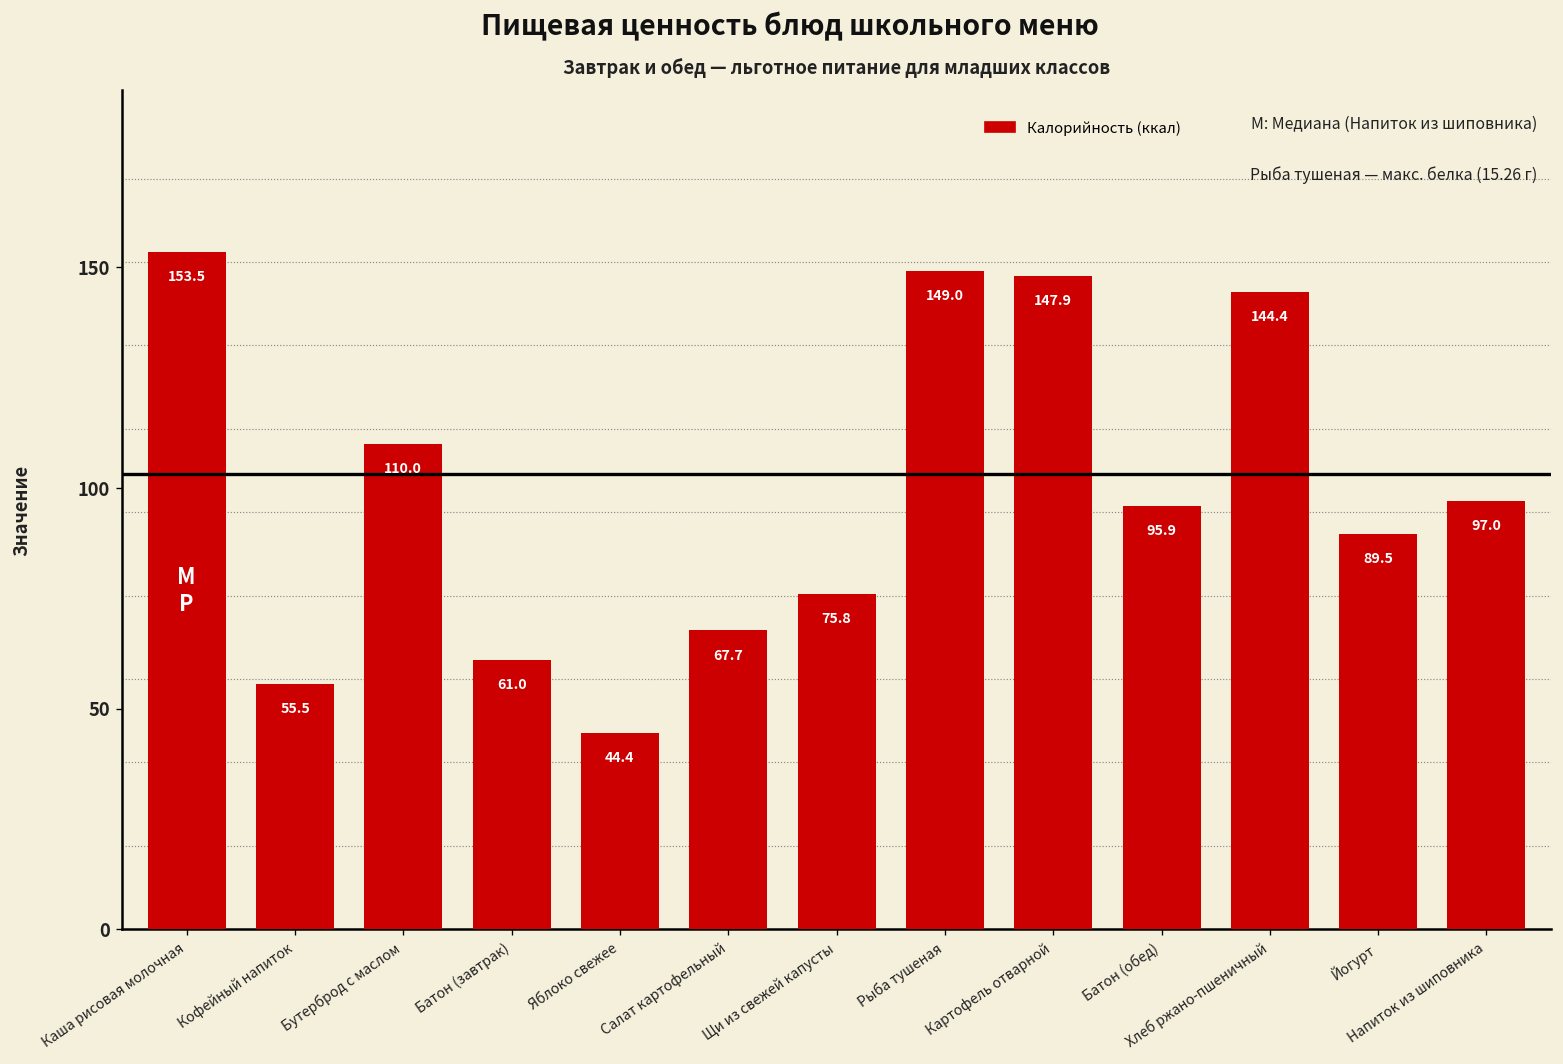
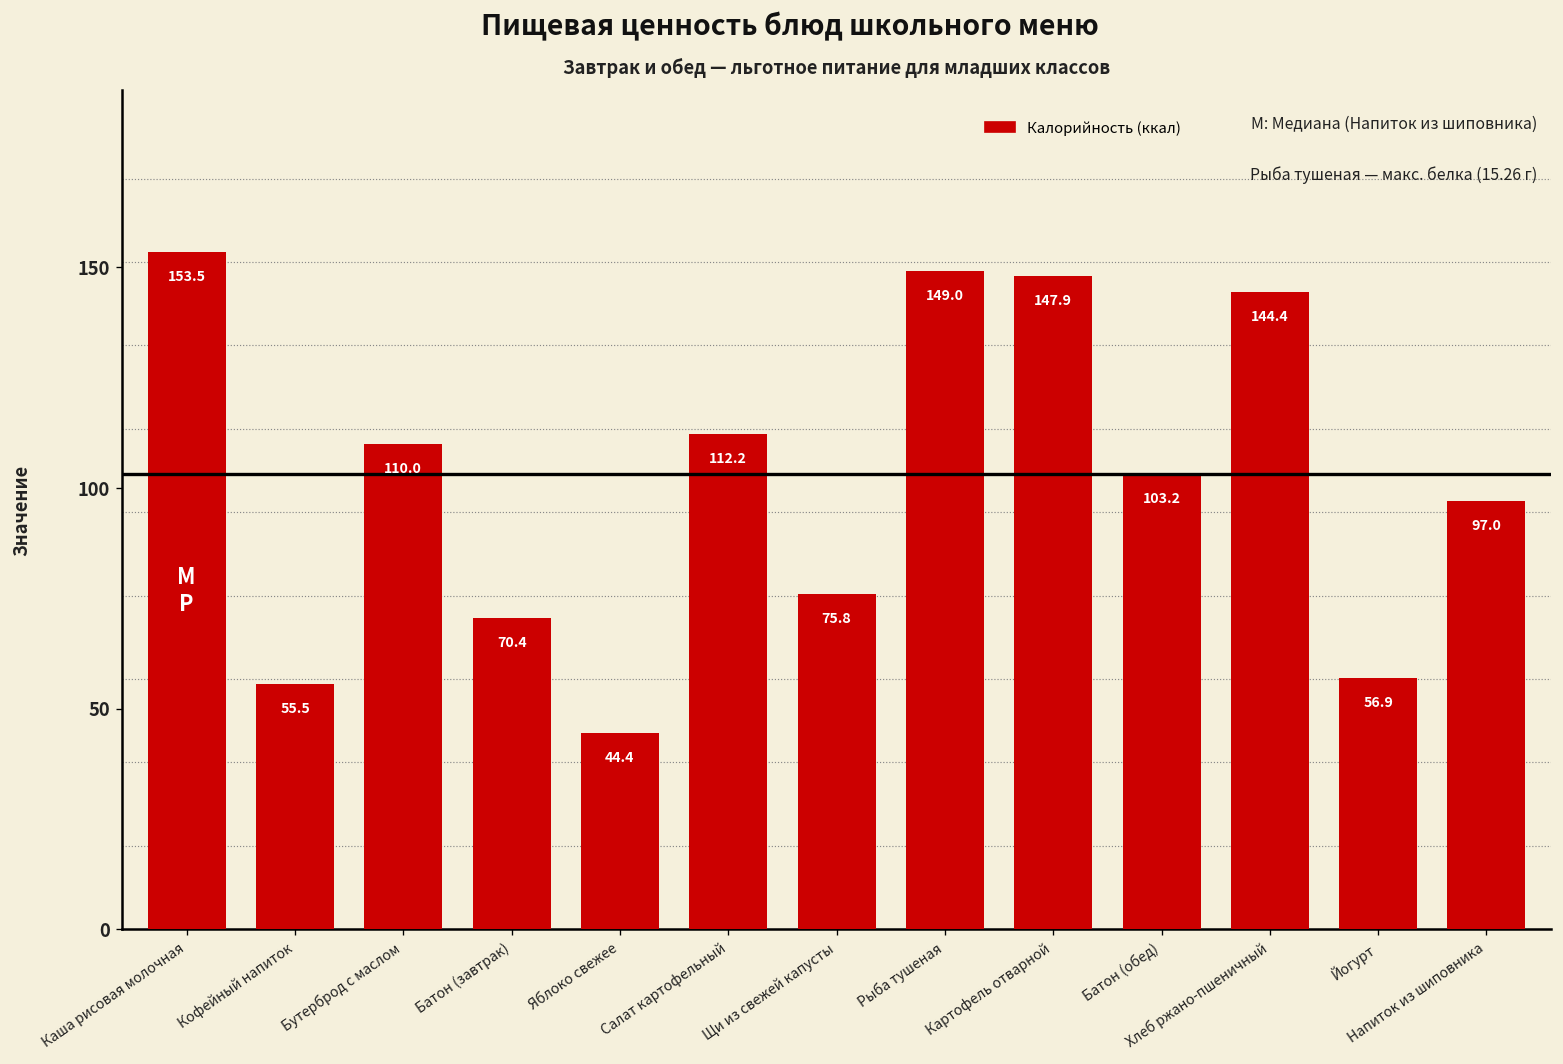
  {
    "Каша рисовая молочная": 153.5,
    "Кофейный напиток": 55.5,
    "Бутерброд с маслом": 110.0,
-   "Батон (завтрак)": 61.0,
+   "Батон (завтрак)": 70.4,
    "Яблоко свежее": 44.4,
-   "Салат картофельный": 67.7,
+   "Салат картофельный": 112.2,
    "Щи из свежей капусты": 75.8,
    "Рыба тушеная": 149.0,
    "Картофель отварной": 147.9,
-   "Батон (обед)": 95.9,
+   "Батон (обед)": 103.2,
    "Хлеб ржано-пшеничный": 144.4,
-   "Йогурт": 89.5,
+   "Йогурт": 56.9,
    "Напиток из шиповника": 97.0
  }
